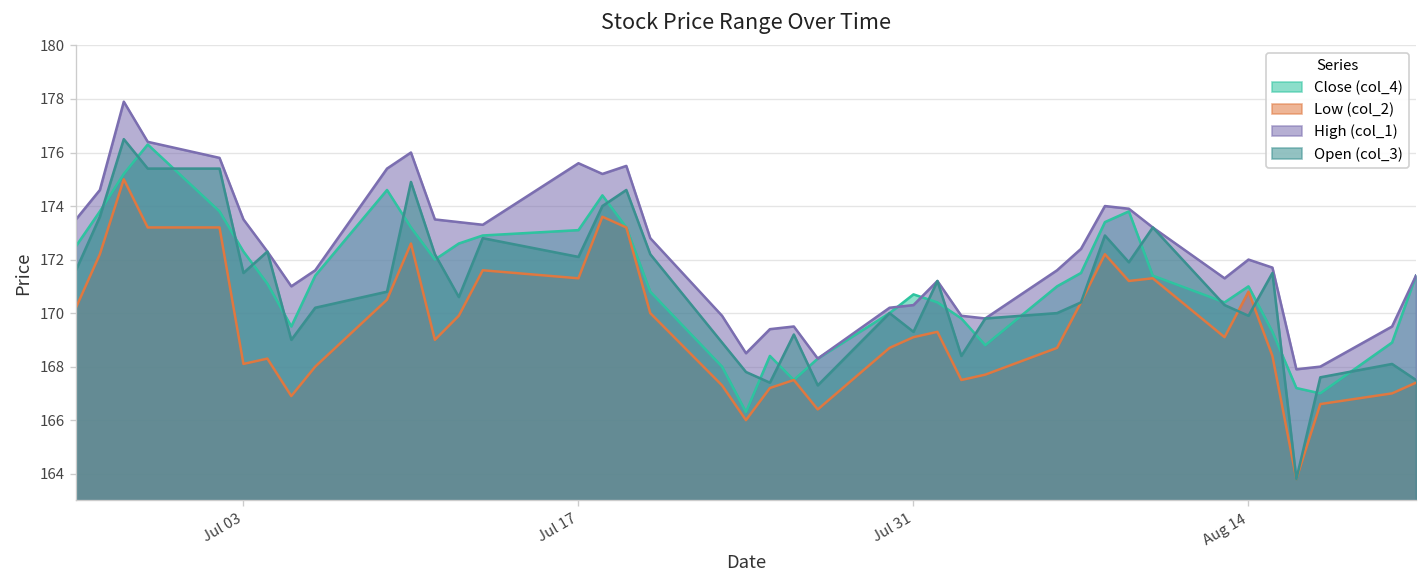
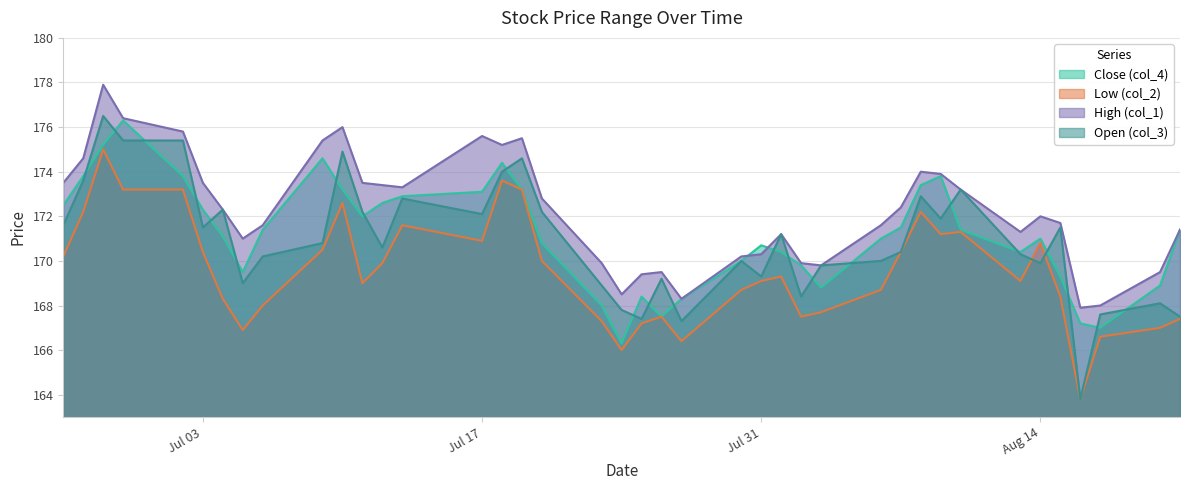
  {
    "Low (col_2)": {
-     "Jul 03": 168.1,
-     "Jul 17": 171.3,
+     "Jul 03": 170.4,
+     "Jul 17": 170.9,
      "Jul 31": 169.1,
      "Aug 14": 170.8
    },
    "High (col_1)": {
      "Jul 03": 173.5,
      "Jul 17": 175.6,
      "Jul 31": 170.3,
      "Aug 14": 172.0
    }
  }
